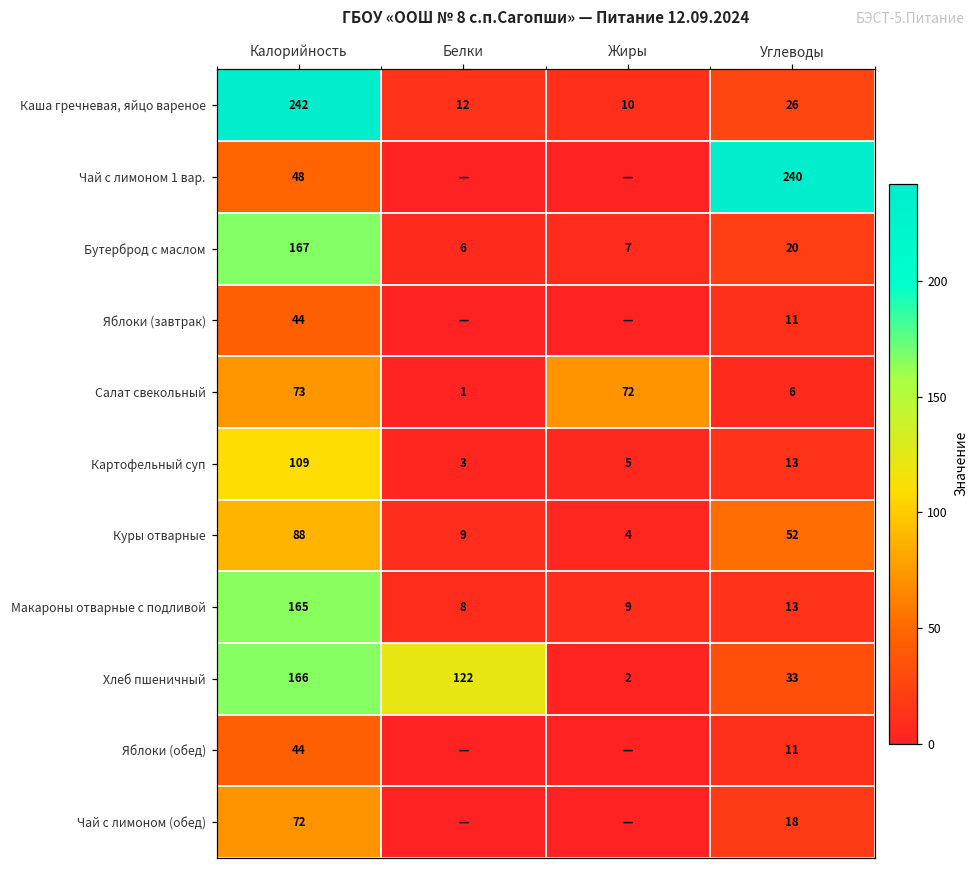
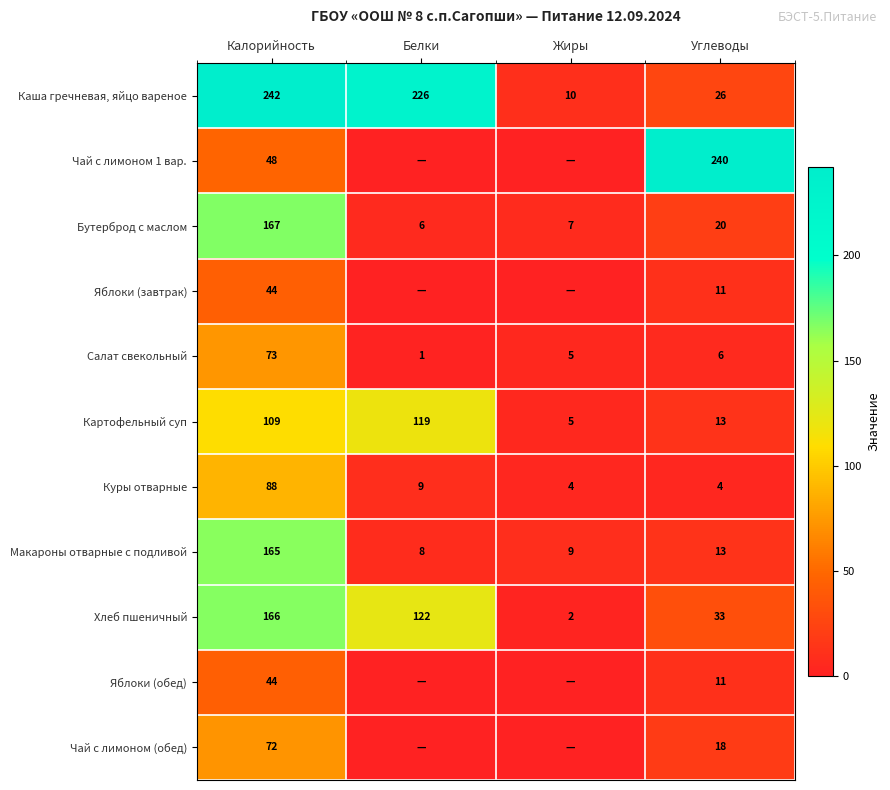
  {
    "Каша гречневая, яйцо вареное": {
      "Калорийность": 242,
-     "Белки": 12,
+     "Белки": 226,
      "Жиры": 10,
      "Углеводы": 26
    },
    "Чай с лимоном 1 вар.": {
      "Калорийность": 48,
      "Углеводы": 240
    },
    "Бутерброд с маслом": {
      "Калорийность": 167,
      "Белки": 6,
      "Жиры": 7,
      "Углеводы": 20
    },
    "Яблоки (завтрак)": {
      "Калорийность": 44,
      "Углеводы": 11
    },
    "Салат свекольный": {
      "Калорийность": 73,
      "Белки": 1,
-     "Жиры": 72,
+     "Жиры": 5,
      "Углеводы": 6
    },
    "Картофельный суп": {
      "Калорийность": 109,
-     "Белки": 3,
+     "Белки": 119,
      "Жиры": 5,
      "Углеводы": 13
    },
    "Куры отварные": {
      "Калорийность": 88,
      "Белки": 9,
      "Жиры": 4,
-     "Углеводы": 52
+     "Углеводы": 4
    },
    "Макароны отварные с подливой": {
      "Калорийность": 165,
      "Белки": 8,
      "Жиры": 9,
      "Углеводы": 13
    },
    "Хлеб пшеничный": {
      "Калорийность": 166,
      "Белки": 122,
      "Жиры": 2,
      "Углеводы": 33
    },
    "Яблоки (обед)": {
      "Калорийность": 44,
      "Углеводы": 11
    },
    "Чай с лимоном (обед)": {
      "Калорийность": 72,
      "Углеводы": 18
    }
  }
